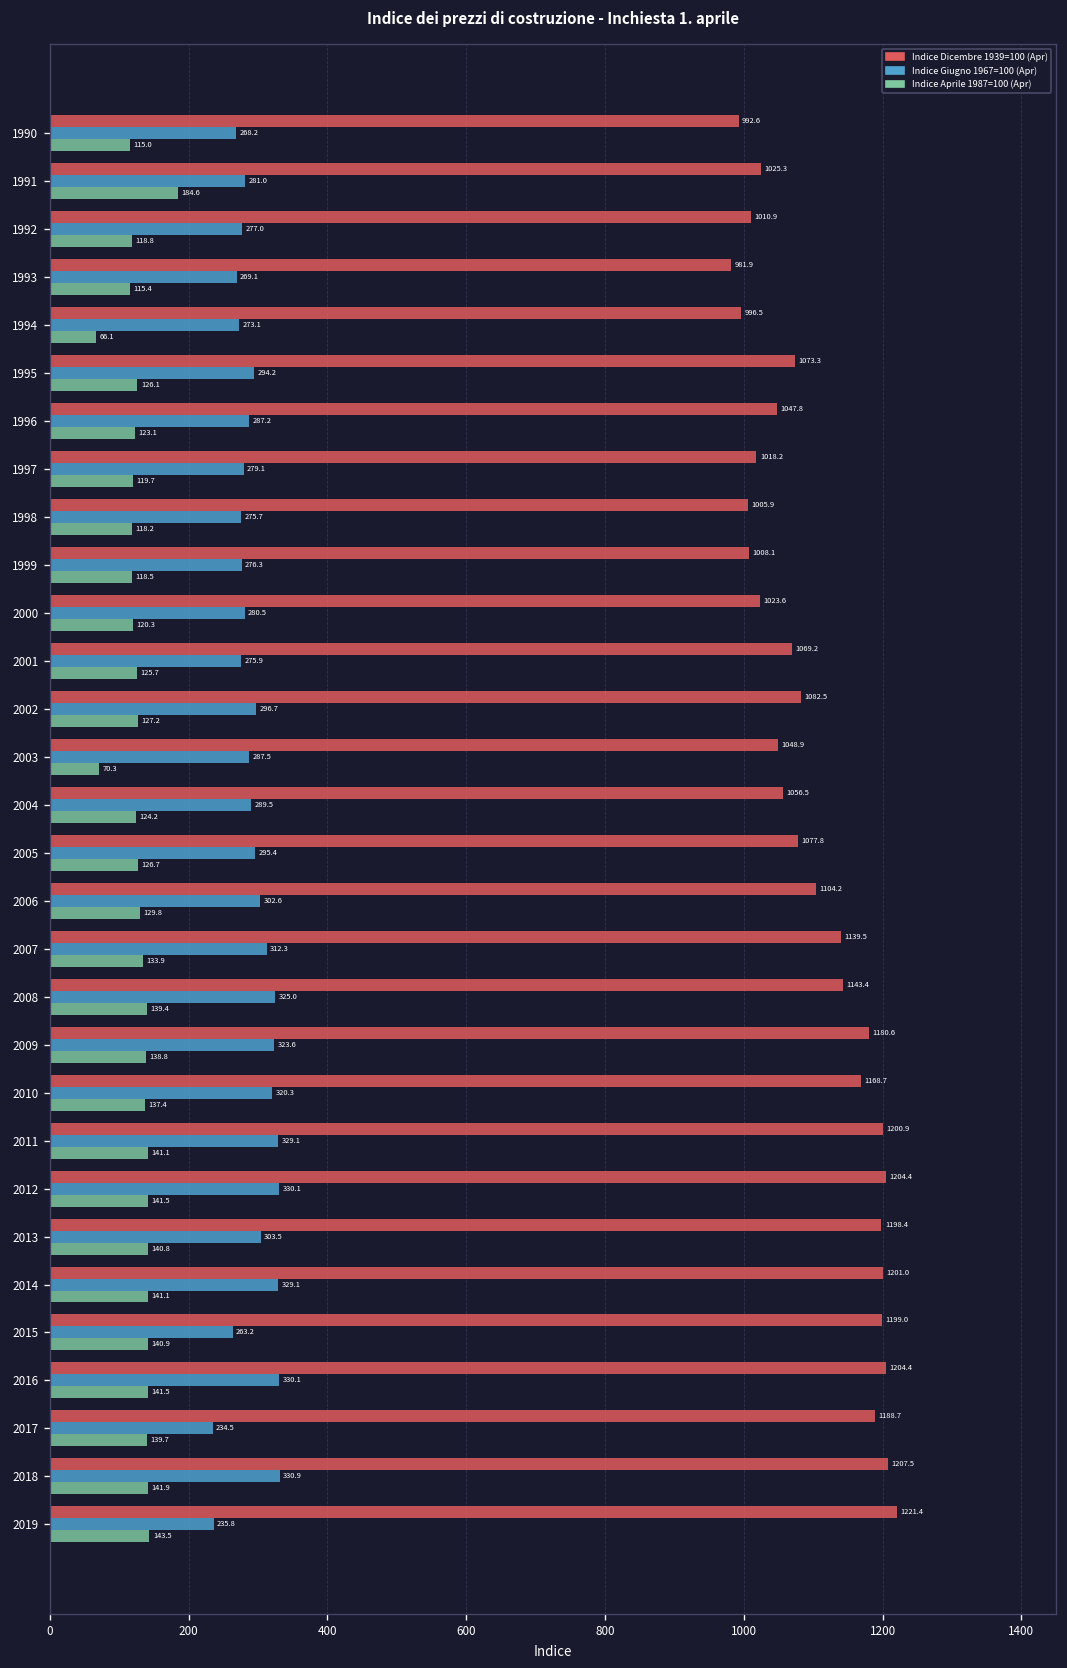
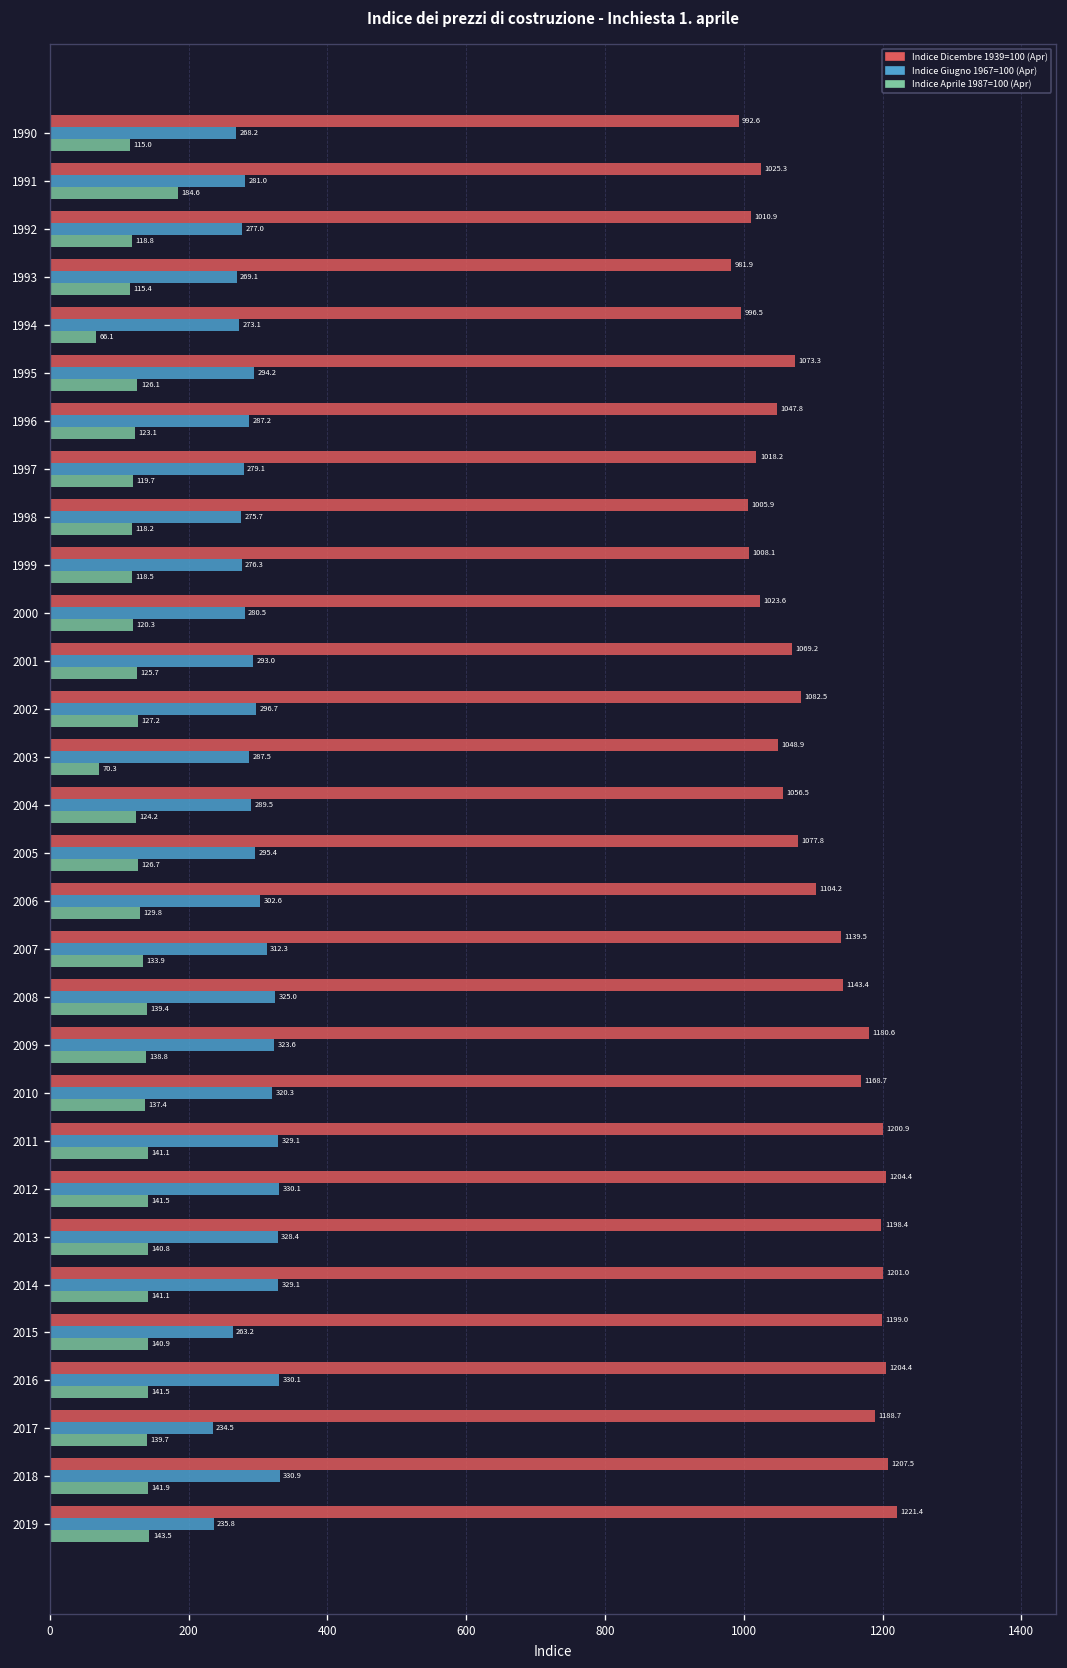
  {
    "Indice Dicembre 1939=100 (Apr)": {
      "1990": 992.6,
      "1991": 1025.3,
      "1992": 1010.9,
      "1993": 981.9,
      "1994": 996.5,
      "1995": 1073.3,
      "1996": 1047.8,
      "1997": 1018.2,
      "1998": 1005.9,
      "1999": 1008.1,
      "2000": 1023.6,
      "2001": 1069.2,
      "2002": 1082.5,
      "2003": 1048.9,
      "2004": 1056.5,
      "2005": 1077.8,
      "2006": 1104.2,
      "2007": 1139.5,
      "2008": 1143.4,
      "2009": 1180.6,
      "2010": 1168.7,
      "2011": 1200.9,
      "2012": 1204.4,
      "2013": 1198.4,
      "2014": 1201.0,
      "2015": 1199.0,
      "2016": 1204.4,
      "2017": 1188.7,
      "2018": 1207.5,
      "2019": 1221.4
    },
    "Indice Giugno 1967=100 (Apr)": {
      "1990": 268.2,
      "1991": 281.0,
      "1992": 277.0,
      "1993": 269.1,
      "1994": 273.1,
      "1995": 294.2,
      "1996": 287.2,
      "1997": 279.1,
      "1998": 275.7,
      "1999": 276.3,
      "2000": 280.5,
-     "2001": 275.9,
+     "2001": 293.0,
      "2002": 296.7,
      "2003": 287.5,
      "2004": 289.5,
      "2005": 295.4,
      "2006": 302.6,
      "2007": 312.3,
      "2008": 325.0,
      "2009": 323.6,
      "2010": 320.3,
      "2011": 329.1,
      "2012": 330.1,
-     "2013": 303.5,
+     "2013": 328.4,
      "2014": 329.1,
      "2015": 263.2,
      "2016": 330.1,
      "2017": 234.5,
      "2018": 330.9,
      "2019": 235.8
    },
    "Indice Aprile 1987=100 (Apr)": {
      "1990": 115.0,
      "1991": 184.6,
      "1992": 118.8,
      "1993": 115.4,
      "1994": 66.1,
      "1995": 126.1,
      "1996": 123.1,
      "1997": 119.7,
      "1998": 118.2,
      "1999": 118.5,
      "2000": 120.3,
      "2001": 125.7,
      "2002": 127.2,
      "2003": 70.3,
      "2004": 124.2,
      "2005": 126.7,
      "2006": 129.8,
      "2007": 133.9,
      "2008": 139.4,
      "2009": 138.8,
      "2010": 137.4,
      "2011": 141.1,
      "2012": 141.5,
      "2013": 140.8,
      "2014": 141.1,
      "2015": 140.9,
      "2016": 141.5,
      "2017": 139.7,
      "2018": 141.9,
      "2019": 143.5
    }
  }
